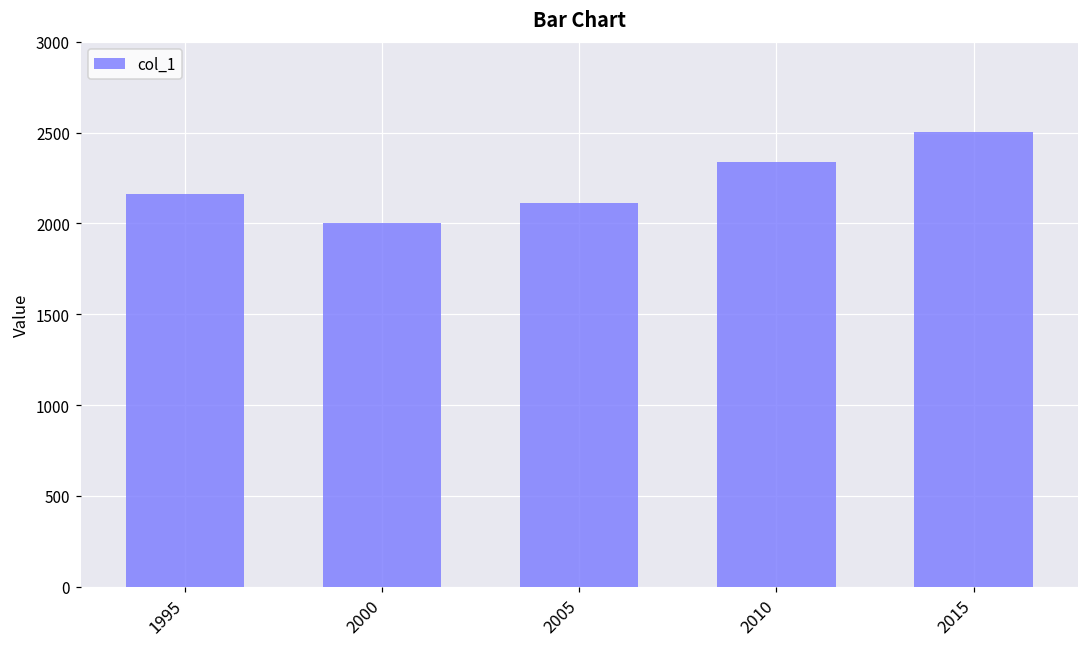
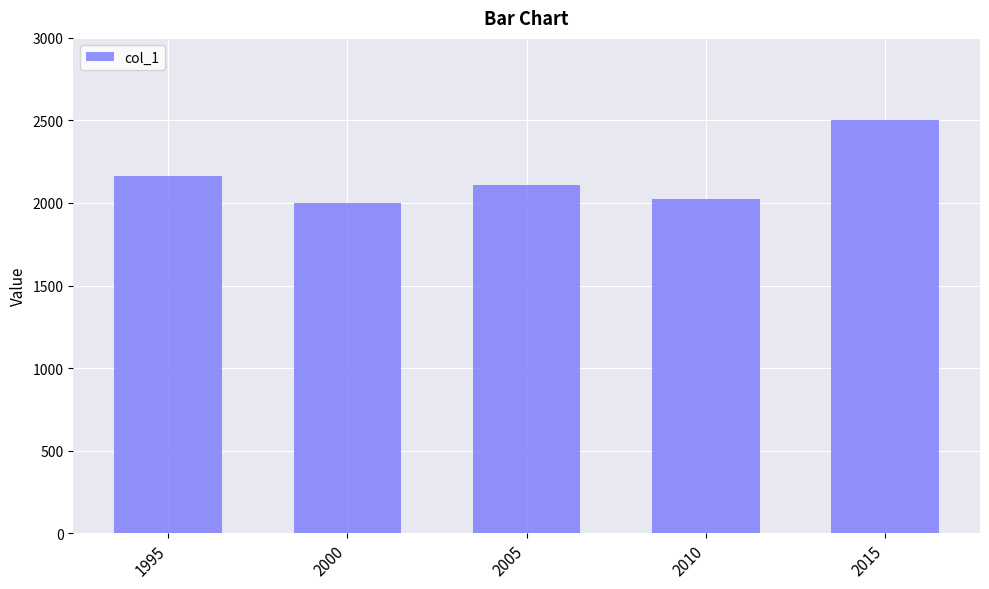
  {
    "1995": 2160,
    "2000": 2000,
    "2005": 2110,
-   "2010": 2340,
+   "2010": 2020,
    "2015": 2500
  }
